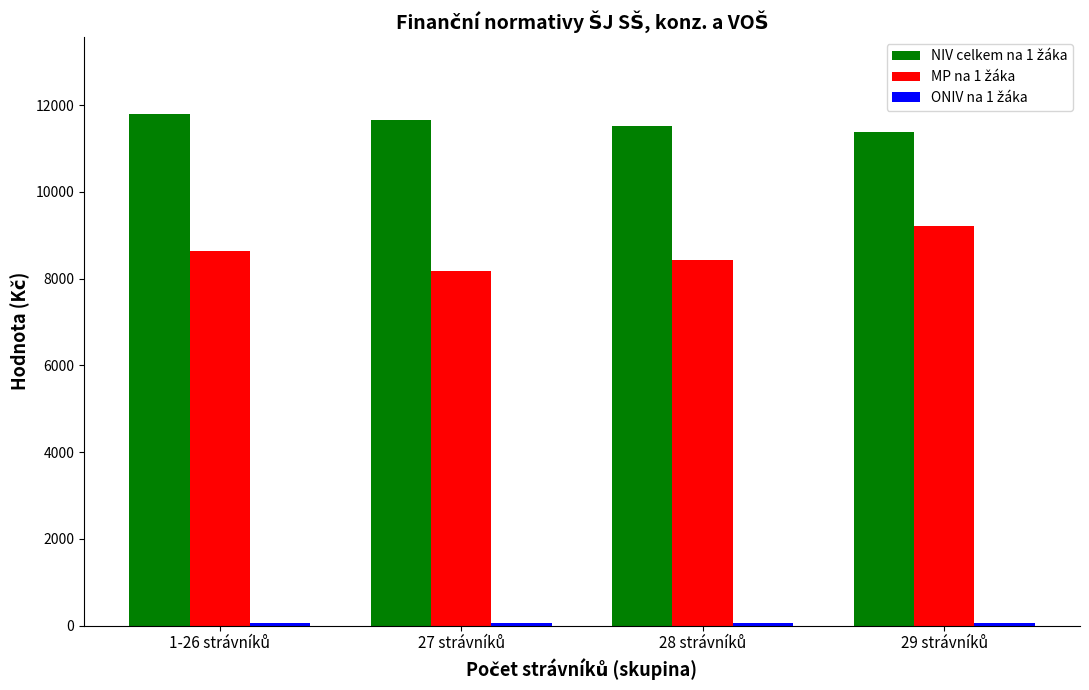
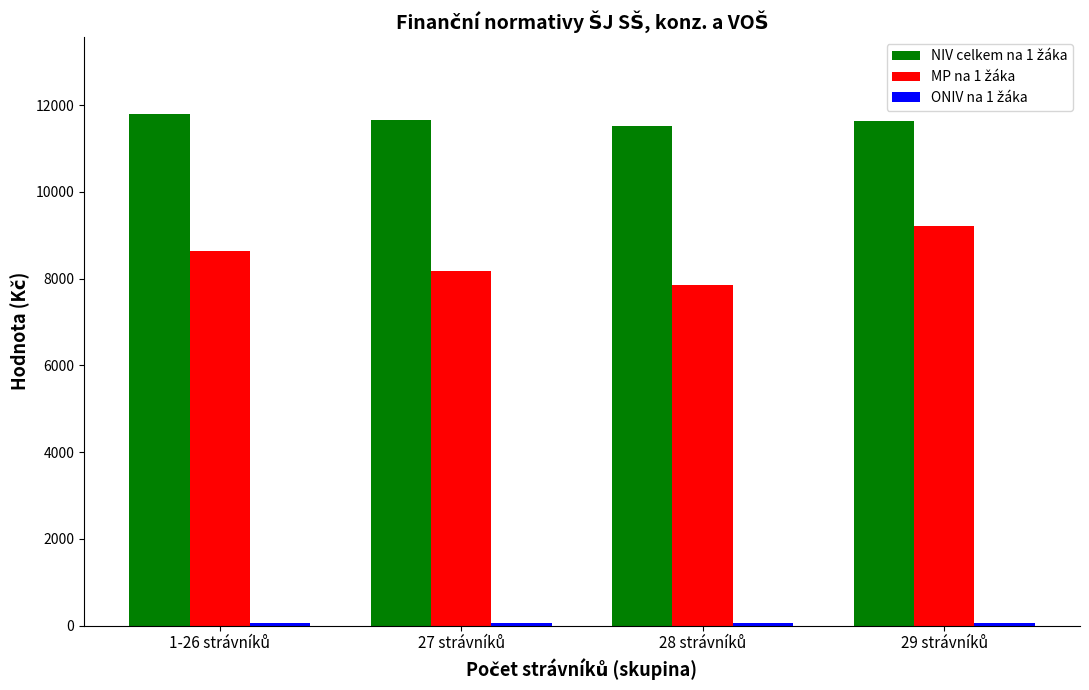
  {
    "NIV celkem na 1 žáka": {
      "1-26 strávníků": 11800,
      "27 strávníků": 11700,
      "28 strávníků": 11500,
-     "29 strávníků": 11400
+     "29 strávníků": 11600
    },
    "MP na 1 žáka": {
      "1-26 strávníků": 8600,
      "27 strávníků": 8200,
-     "28 strávníků": 8400,
+     "28 strávníků": 7800,
      "29 strávníků": 9200
    },
    "ONIV na 1 žáka": {
      "1-26 strávníků": 100,
      "27 strávníků": 100,
      "28 strávníků": 100,
      "29 strávníků": 100
    }
  }
